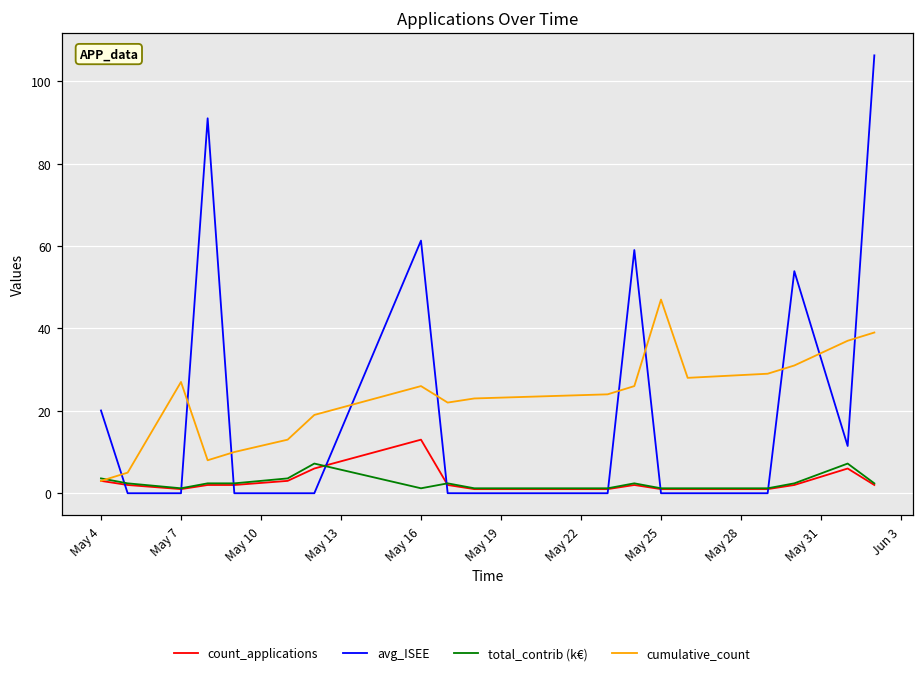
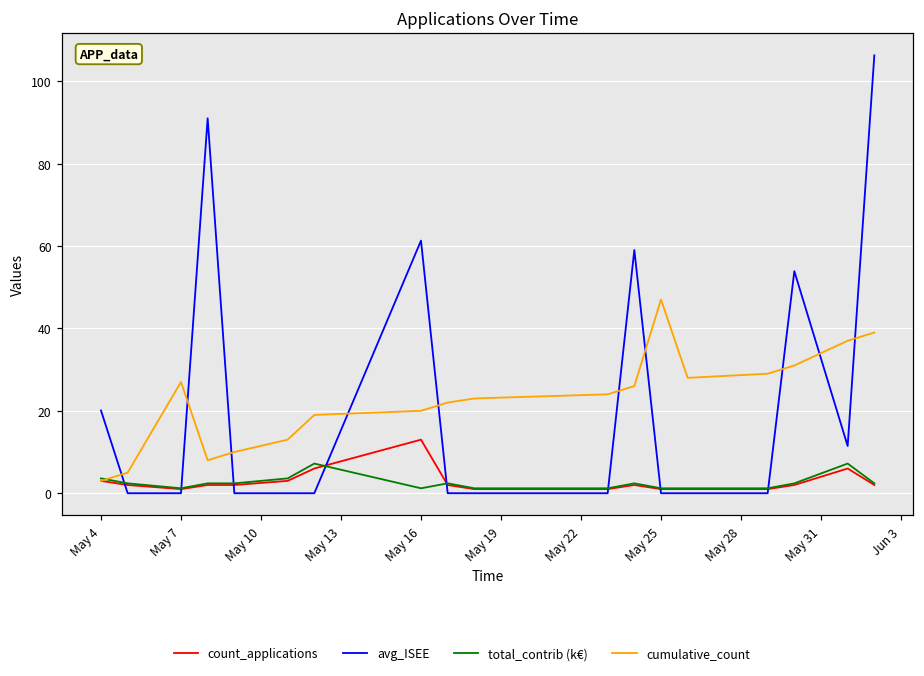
  {
    "count_applications": {
      "May 16": 13
    },
    "avg_ISEE": {
      "May 4": 20,
      "May 7": 0,
      "May 16": 61,
      "May 25": 0
    },
    "total_contrib (k€)": {
      "May 16": 1
    },
    "cumulative_count": {
      "May 7": 27,
-     "May 16": 26,
+     "May 16": 20,
      "May 25": 47
    }
  }
